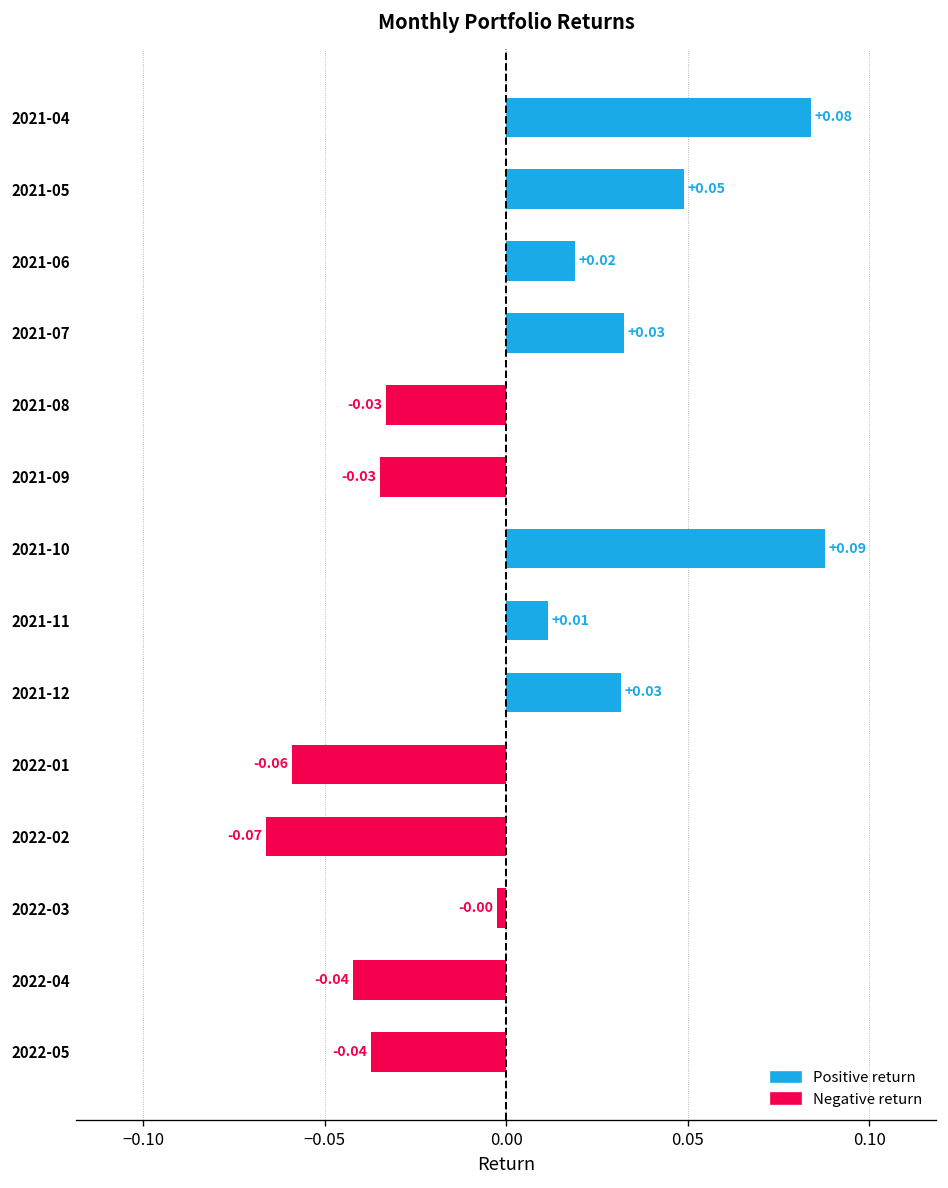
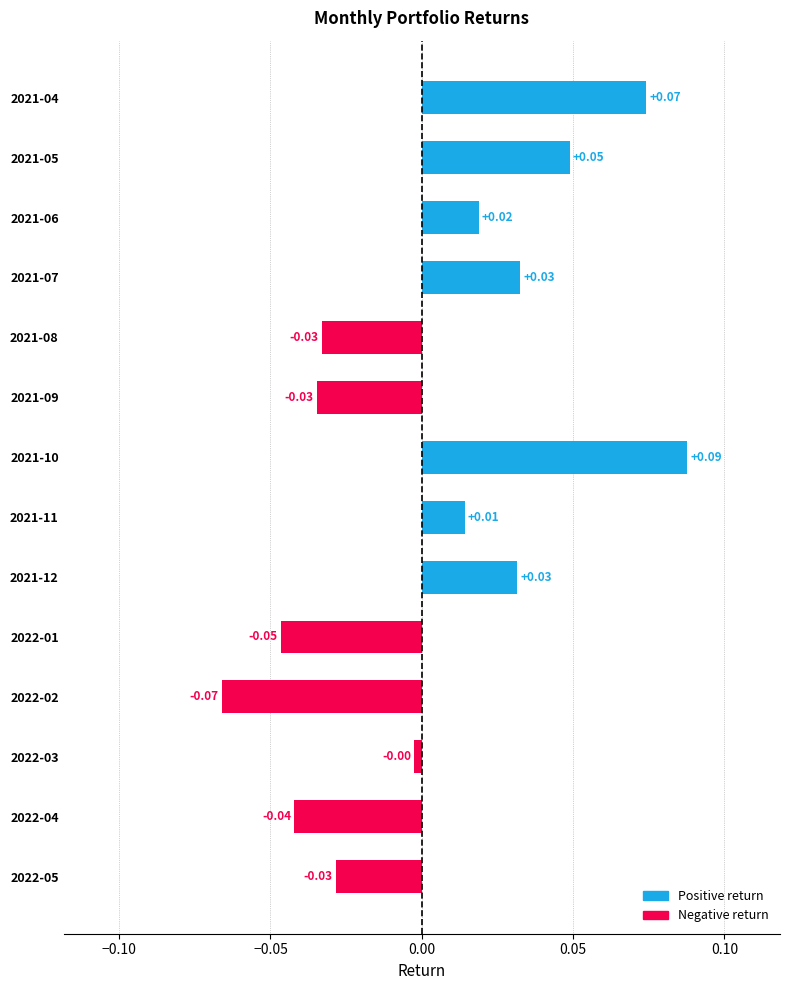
  {
-   "2021-04": "+0.08",
+   "2021-04": "+0.07",
    "2021-05": "+0.05",
    "2021-06": "+0.02",
    "2021-07": "+0.03",
    "2021-08": "-0.03",
    "2021-09": "-0.03",
    "2021-10": "+0.09",
-   "2021-11": "0.011",
+   "2021-11": "0.014",
    "2021-12": "+0.03",
-   "2022-01": "-0.06",
+   "2022-01": "-0.05",
    "2022-02": "-0.07",
    "2022-03": "-0.00",
    "2022-04": "-0.04",
-   "2022-05": "-0.04"
+   "2022-05": "-0.03"
  }
